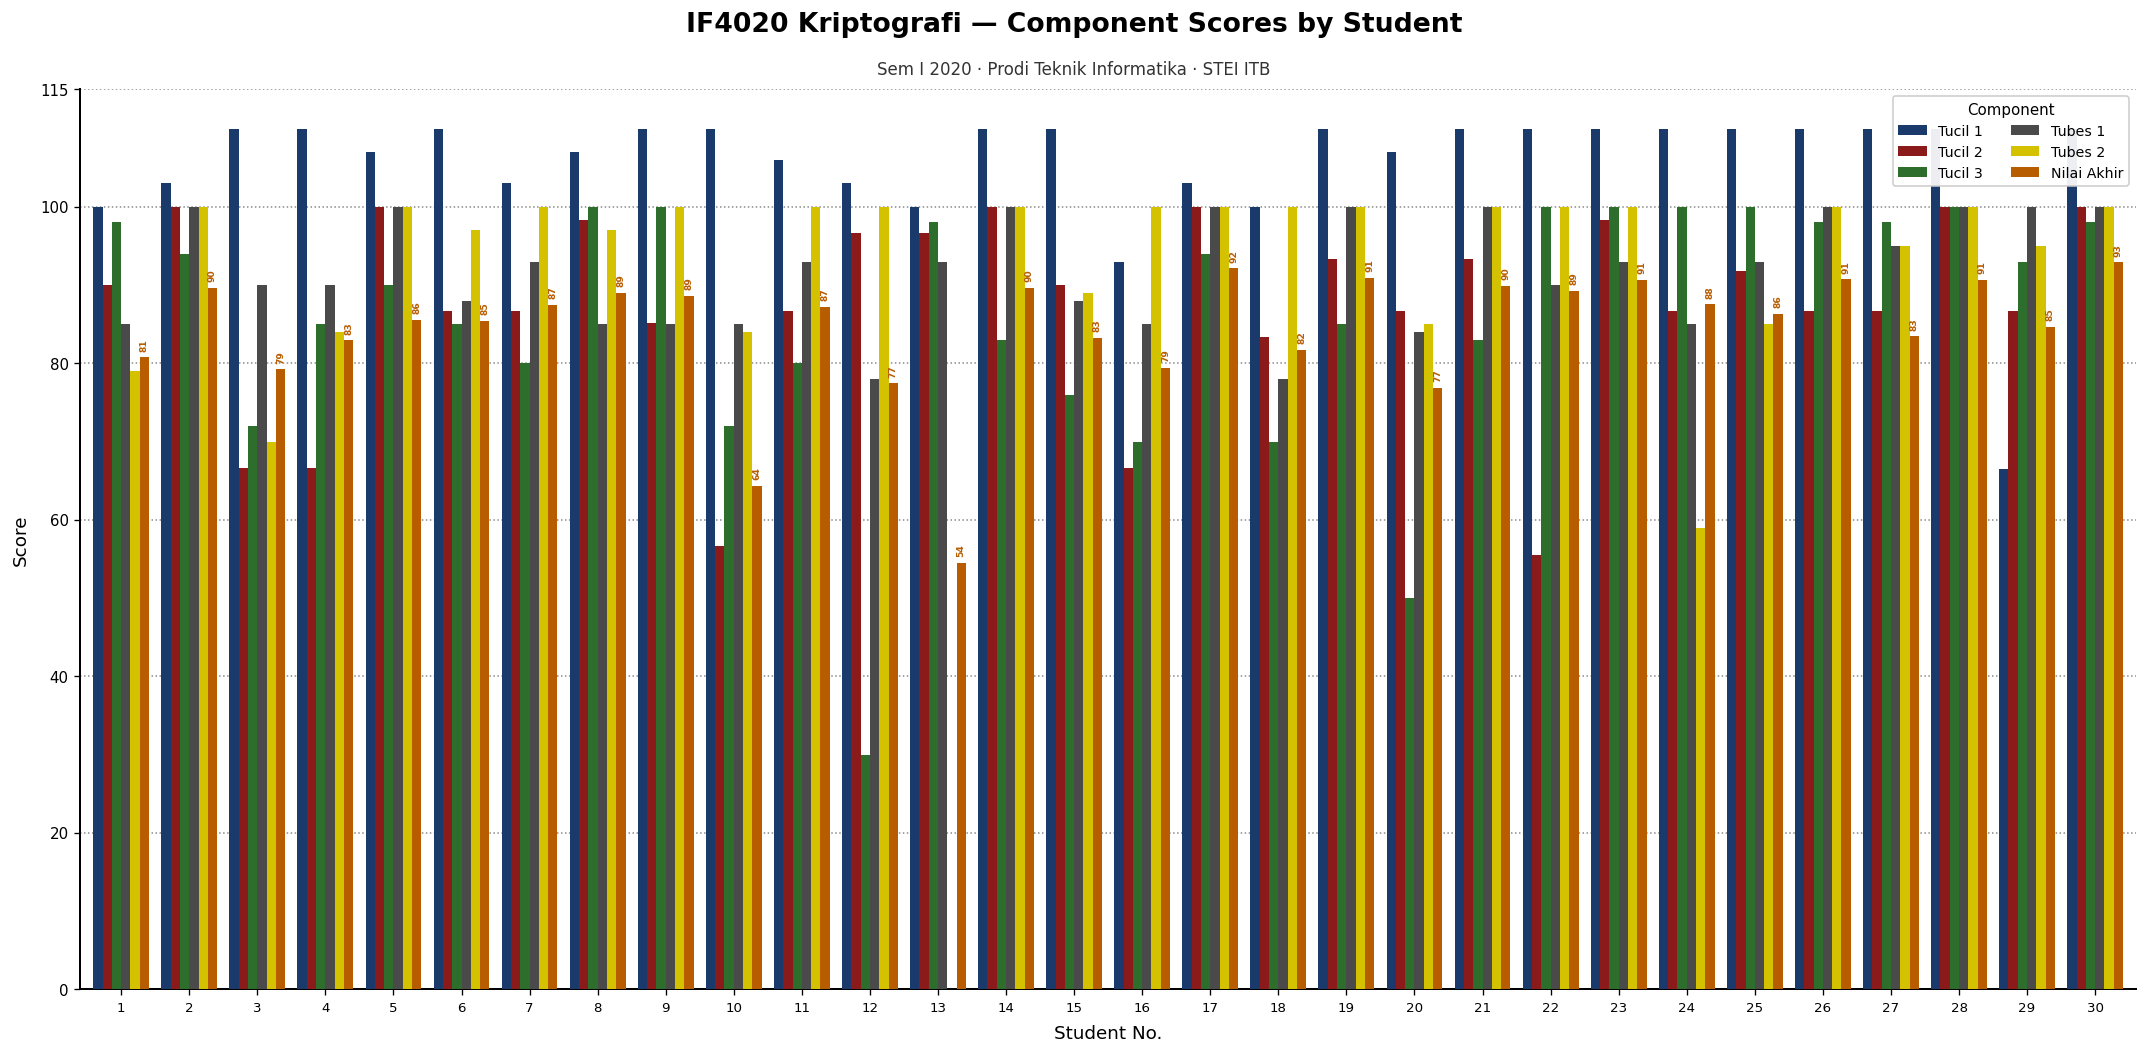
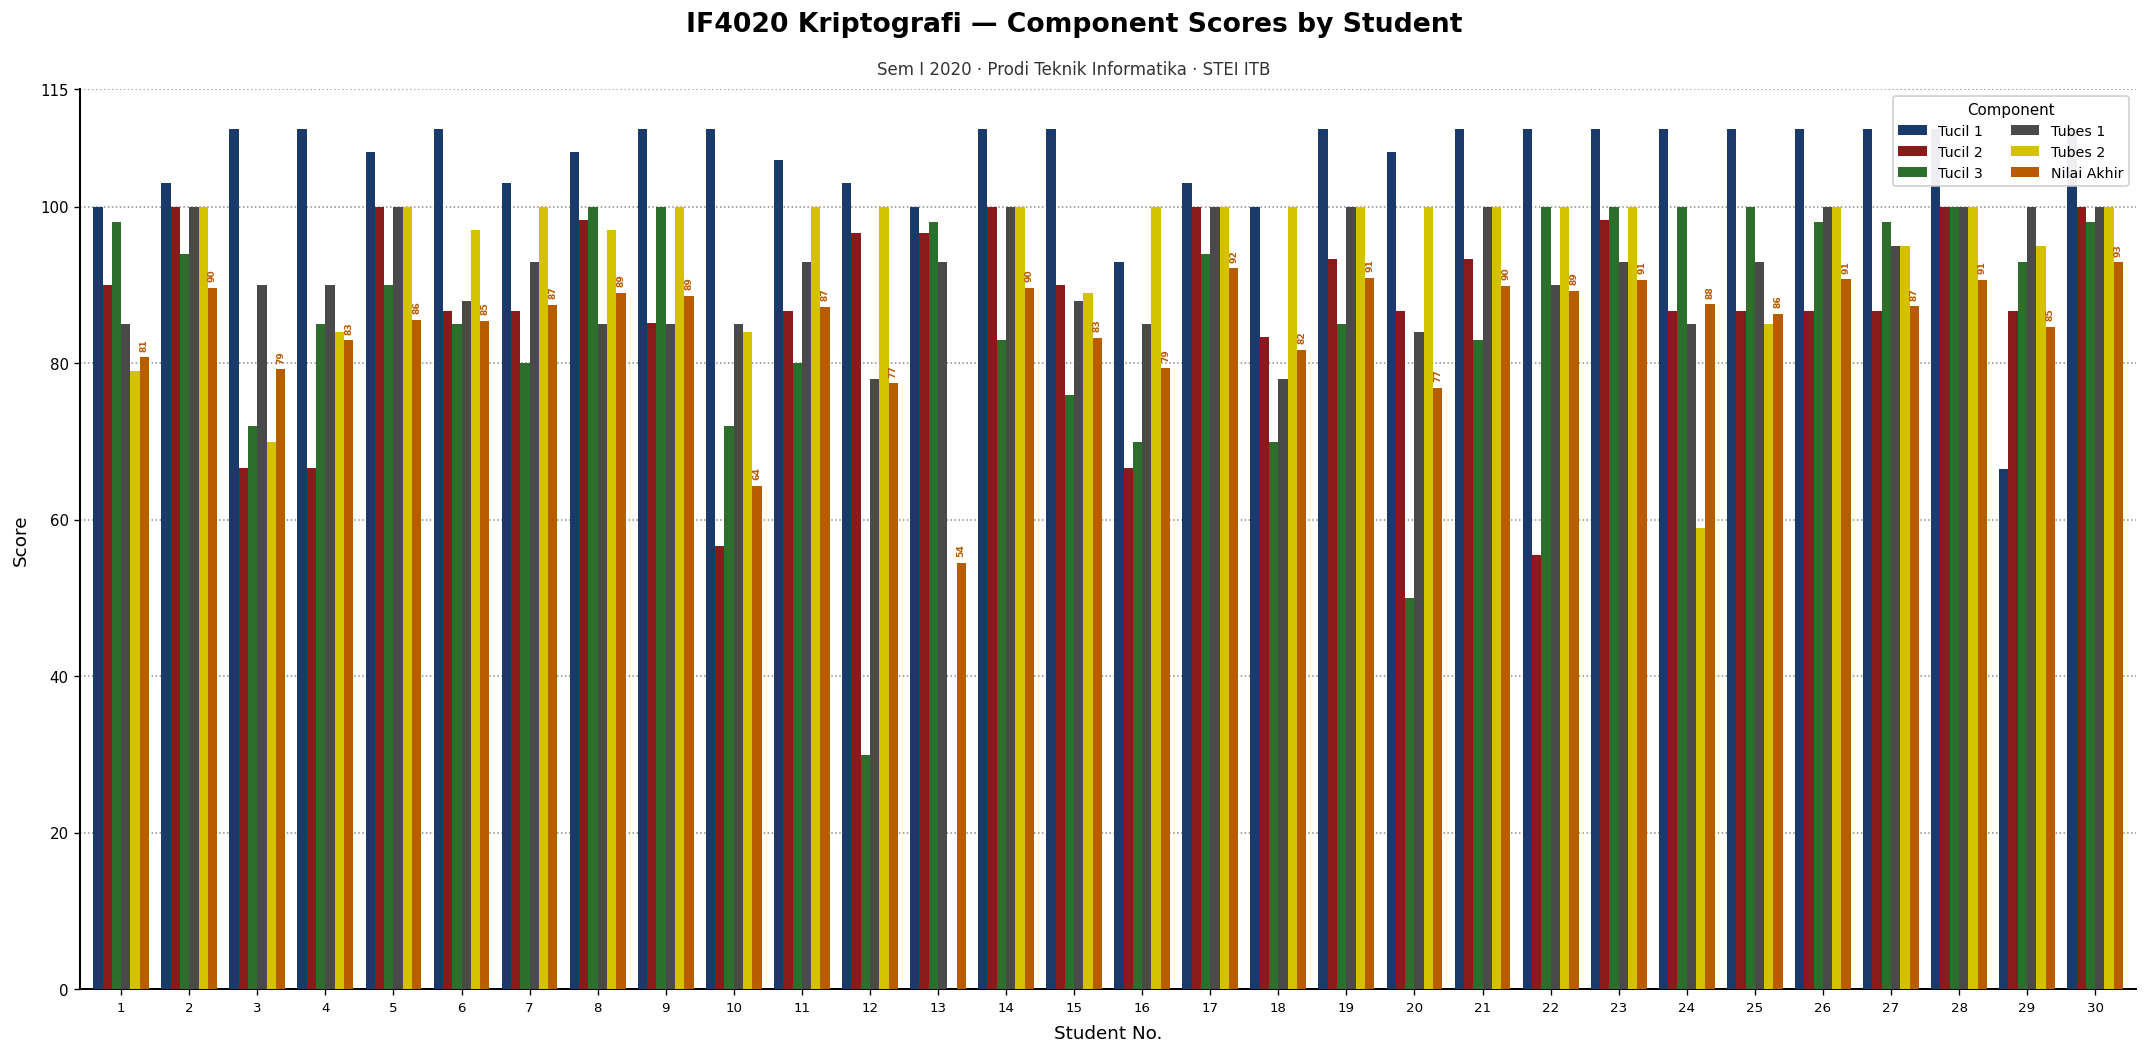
  {
    "Tucil 1": {
      "1": 100,
      "2": 103,
      "3": 110,
      "4": 110,
      "5": 107,
      "6": 110,
      "7": 103,
      "8": 107,
      "9": 110,
      "10": 110,
      "11": 106,
      "12": 103,
      "13": 100,
      "14": 110,
      "15": 110,
      "16": 93,
      "17": 103,
      "18": 100,
      "19": 110,
      "20": 107,
      "21": 110,
      "22": 110,
      "23": 110,
      "24": 110,
      "25": 110,
      "26": 110,
      "27": 110,
      "29": 67
    },
    "Tucil 2": {
      "1": 90,
      "2": 100,
      "3": 67,
      "4": 67,
      "5": 100,
      "6": 87,
      "8": 98,
      "9": 85,
      "10": 57,
      "12": 97,
      "13": 97,
      "14": 100,
      "16": 67,
      "17": 100,
      "18": 83,
      "19": 93,
      "20": 87,
      "21": 93,
      "22": 55,
      "23": 98,
      "24": 87,
-     "25": 92,
+     "25": 87,
      "26": 87,
      "28": 100,
      "29": 87,
      "30": 100
    },
    "Tubes 2": {
      "1": 79,
      "2": 100,
      "3": 70,
      "5": 100,
      "6": 97,
      "7": 100,
      "8": 97,
      "9": 100,
      "10": 84,
      "11": 100,
      "12": 100,
      "13": 0,
      "14": 100,
      "15": 89,
      "16": 100,
      "17": 100,
      "18": 100,
      "19": 100,
-     "20": 85,
+     "20": 100,
      "21": 100,
      "22": 100,
      "23": 100,
      "24": 59,
      "25": 85,
      "26": 100,
      "27": 95,
      "28": 100,
      "29": 95,
      "30": 100
    },
    "Nilai Akhir": {
      "1": 81,
      "2": 90,
      "3": 79,
      "4": 83,
      "5": 86,
      "6": 85,
      "7": 87,
      "8": 89,
      "9": 89,
      "10": 64,
      "11": 87,
      "12": 77,
      "13": 54,
      "14": 90,
      "15": 83,
      "16": 79,
      "17": 92,
      "18": 82,
      "19": 91,
      "20": 77,
      "21": 90,
      "22": 89,
      "23": 91,
      "24": 88,
      "25": 86,
      "26": 91,
-     "27": 83,
+     "27": 87,
      "28": 91,
      "29": 85,
      "30": 93
    }
  }
